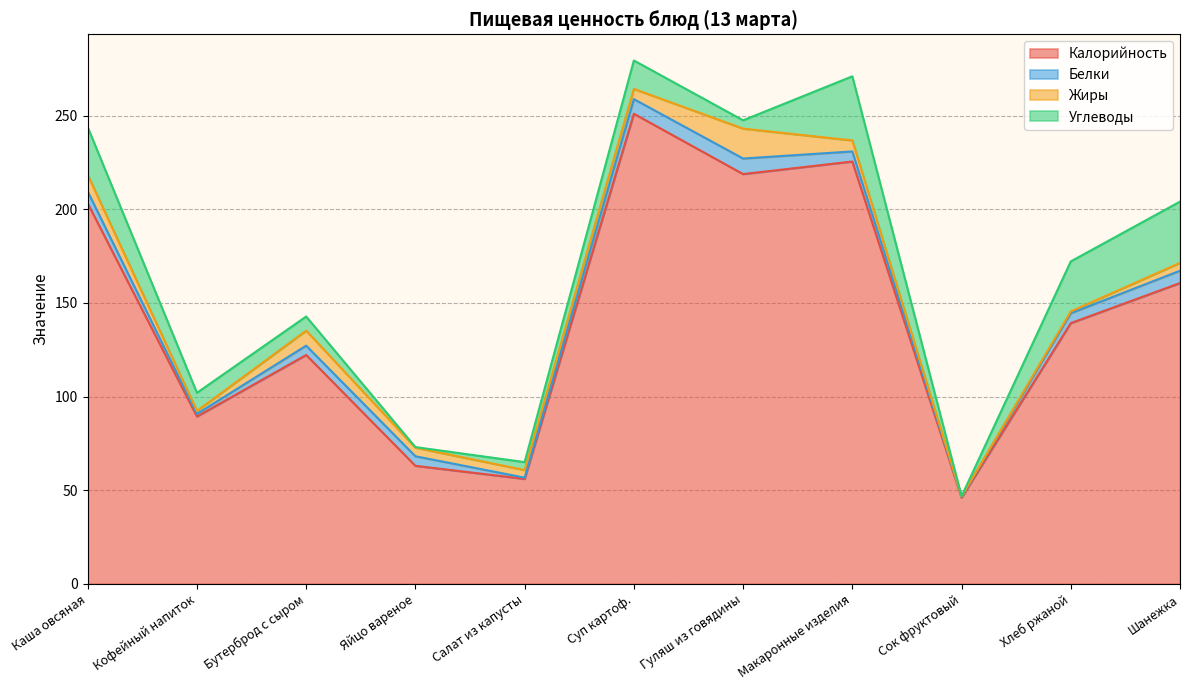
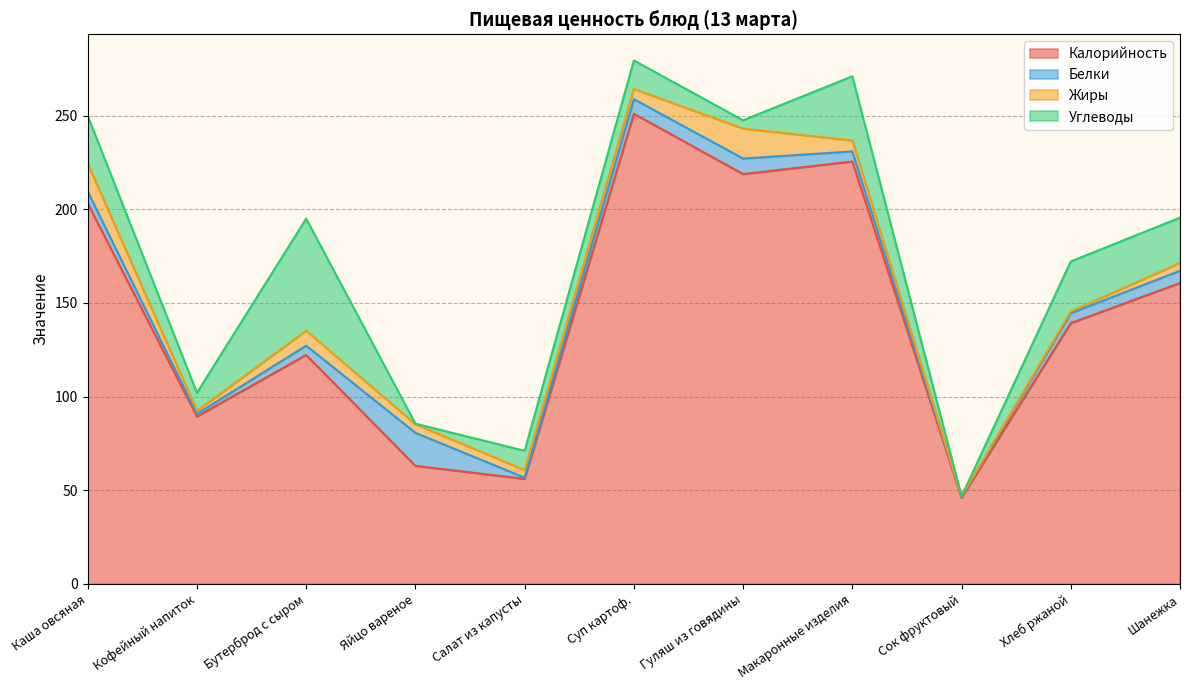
  {
    "Калорийность": {
      "Каша овсяная": 203,
      "Кофейный напиток": 89,
      "Бутерброд с сыром": 122,
      "Яйцо вареное": 63,
      "Суп картоф.": 251,
      "Гуляш из говядины": 219,
      "Макаронные изделия": 226,
      "Хлеб ржаной": 139,
      "Шанежка": 161
    },
    "Белки": {
      "Каша овсяная": 6,
      "Кофейный напиток": 1,
      "Бутерброд с сыром": 5,
-     "Яйцо вареное": 5,
+     "Яйцо вареное": 18,
      "Суп картоф.": 8,
      "Гуляш из говядины": 8,
      "Макаронные изделия": 5,
      "Шанежка": 7
    },
    "Жиры": {
-     "Каша овсяная": 9,
+     "Каша овсяная": 15,
      "Кофейный напиток": 2,
      "Бутерброд с сыром": 8,
      "Салат из капусты": 4,
      "Суп картоф.": 5,
      "Гуляш из говядины": 16,
      "Макаронные изделия": 6,
      "Шанежка": 4
    },
    "Углеводы": {
      "Каша овсяная": 25,
      "Кофейный напиток": 10,
-     "Бутерброд с сыром": 8,
-     "Салат из капусты": 4,
+     "Бутерброд с сыром": 60,
+     "Салат из капусты": 10,
      "Суп картоф.": 15,
      "Гуляш из говядины": 4,
      "Макаронные изделия": 34,
      "Хлеб ржаной": 27,
-     "Шанежка": 33
+     "Шанежка": 24
    }
  }
